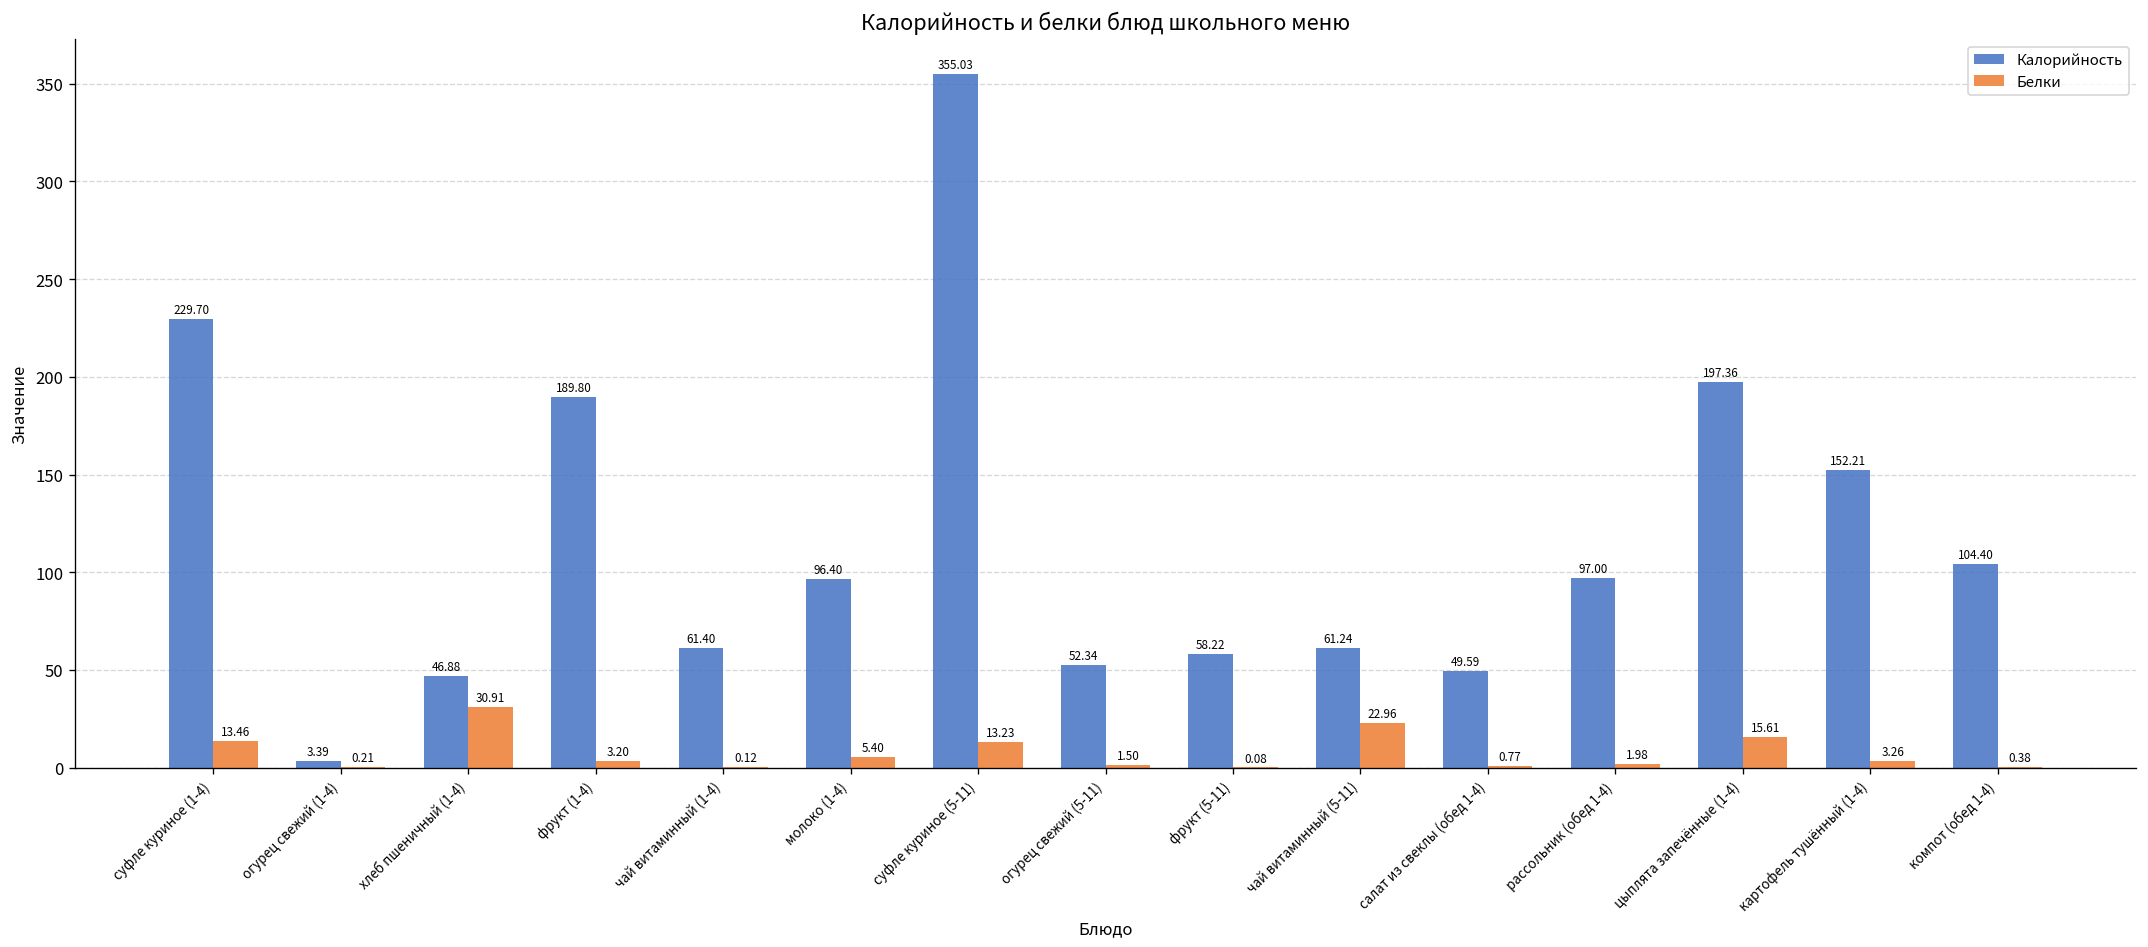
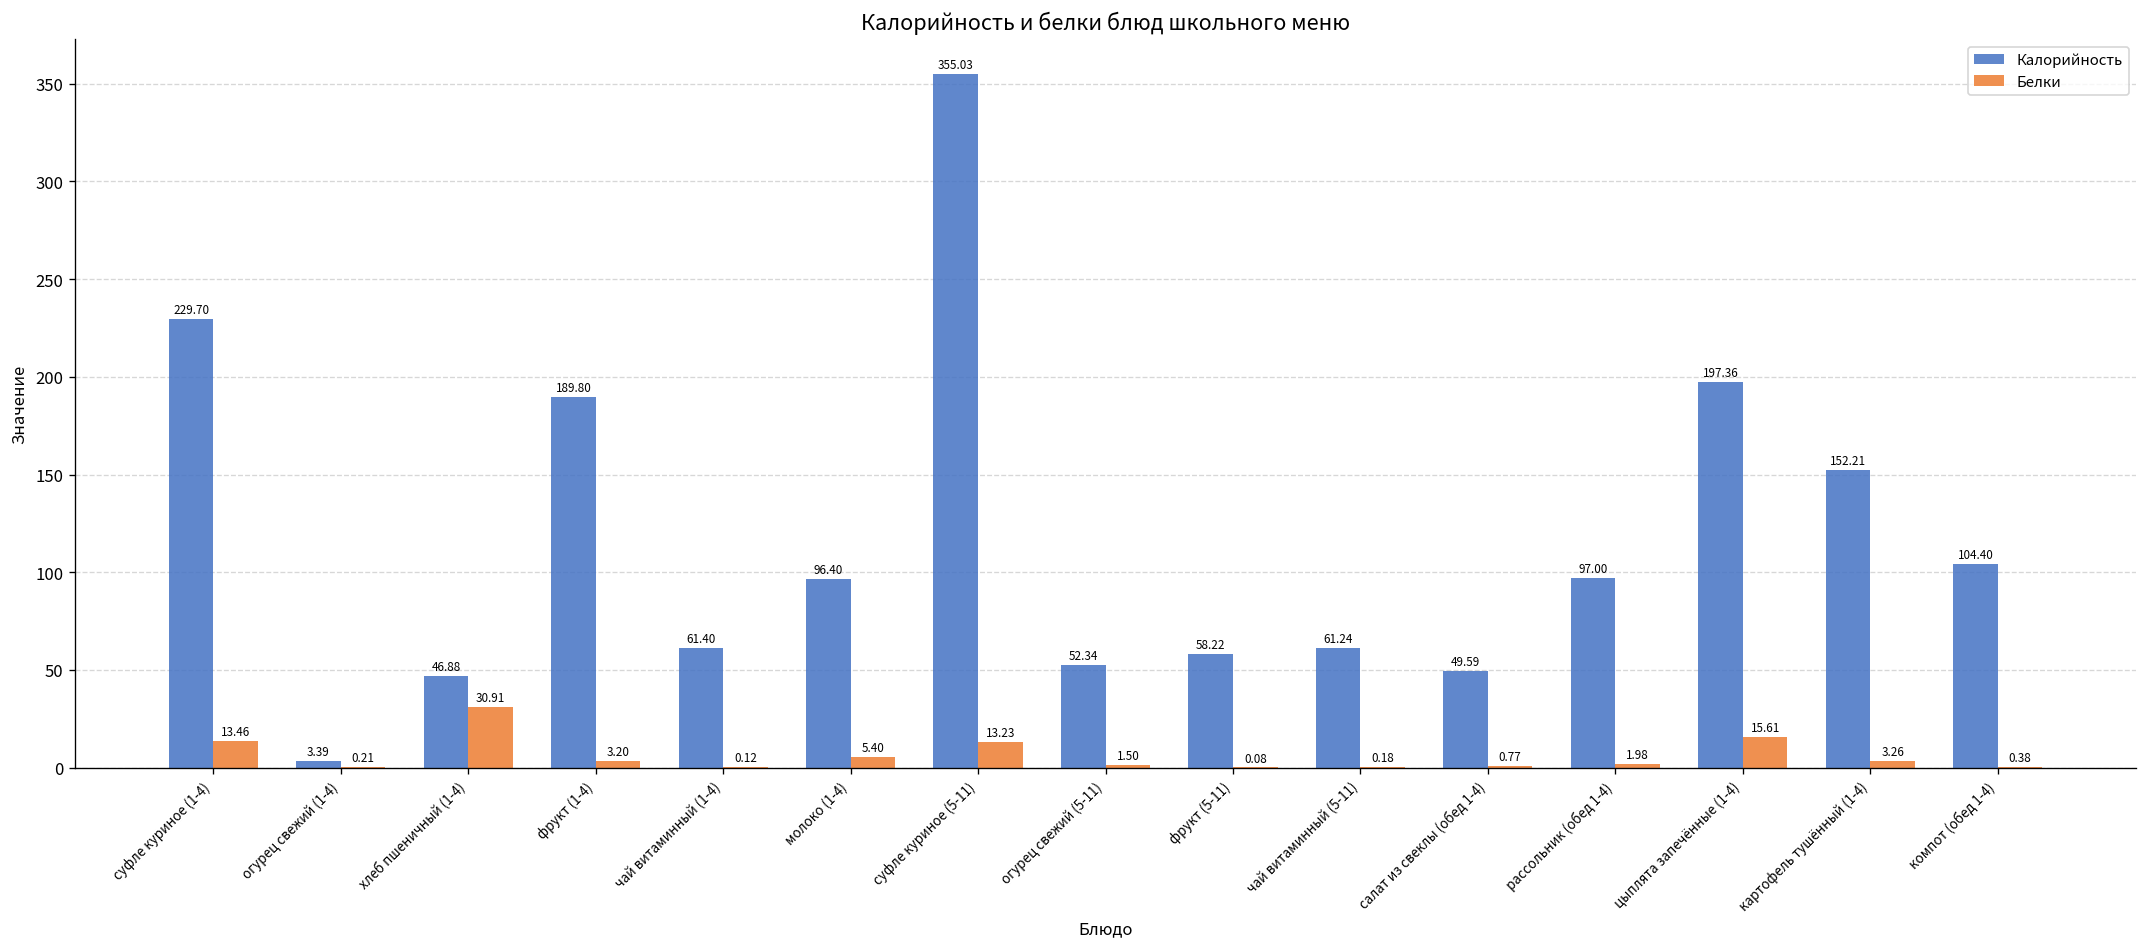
  {
    "Калорийность": {
      "суфле куриное (1-4)": 229.70,
      "огурец свежий (1-4)": 3.39,
      "хлеб пшеничный (1-4)": 46.88,
      "фрукт (1-4)": 189.80,
      "чай витаминный (1-4)": 61.40,
      "молоко (1-4)": 96.40,
      "суфле куриное (5-11)": 355.03,
      "огурец свежий (5-11)": 52.34,
      "фрукт (5-11)": 58.22,
      "чай витаминный (5-11)": 61.24,
      "салат из свеклы (обед 1-4)": 49.59,
      "рассольник (обед 1-4)": 97.00,
      "цыплята запечённые (1-4)": 197.36,
      "картофель тушённый (1-4)": 152.21,
      "компот (обед 1-4)": 104.40
    },
    "Белки": {
      "суфле куриное (1-4)": 13.46,
      "огурец свежий (1-4)": 0.21,
      "хлеб пшеничный (1-4)": 30.91,
      "фрукт (1-4)": 3.20,
      "чай витаминный (1-4)": 0.12,
      "молоко (1-4)": 5.40,
      "суфле куриное (5-11)": 13.23,
      "огурец свежий (5-11)": 1.50,
      "фрукт (5-11)": 0.08,
-     "чай витаминный (5-11)": 22.96,
+     "чай витаминный (5-11)": 0.18,
      "салат из свеклы (обед 1-4)": 0.77,
      "рассольник (обед 1-4)": 1.98,
      "цыплята запечённые (1-4)": 15.61,
      "картофель тушённый (1-4)": 3.26,
      "компот (обед 1-4)": 0.38
    }
  }
